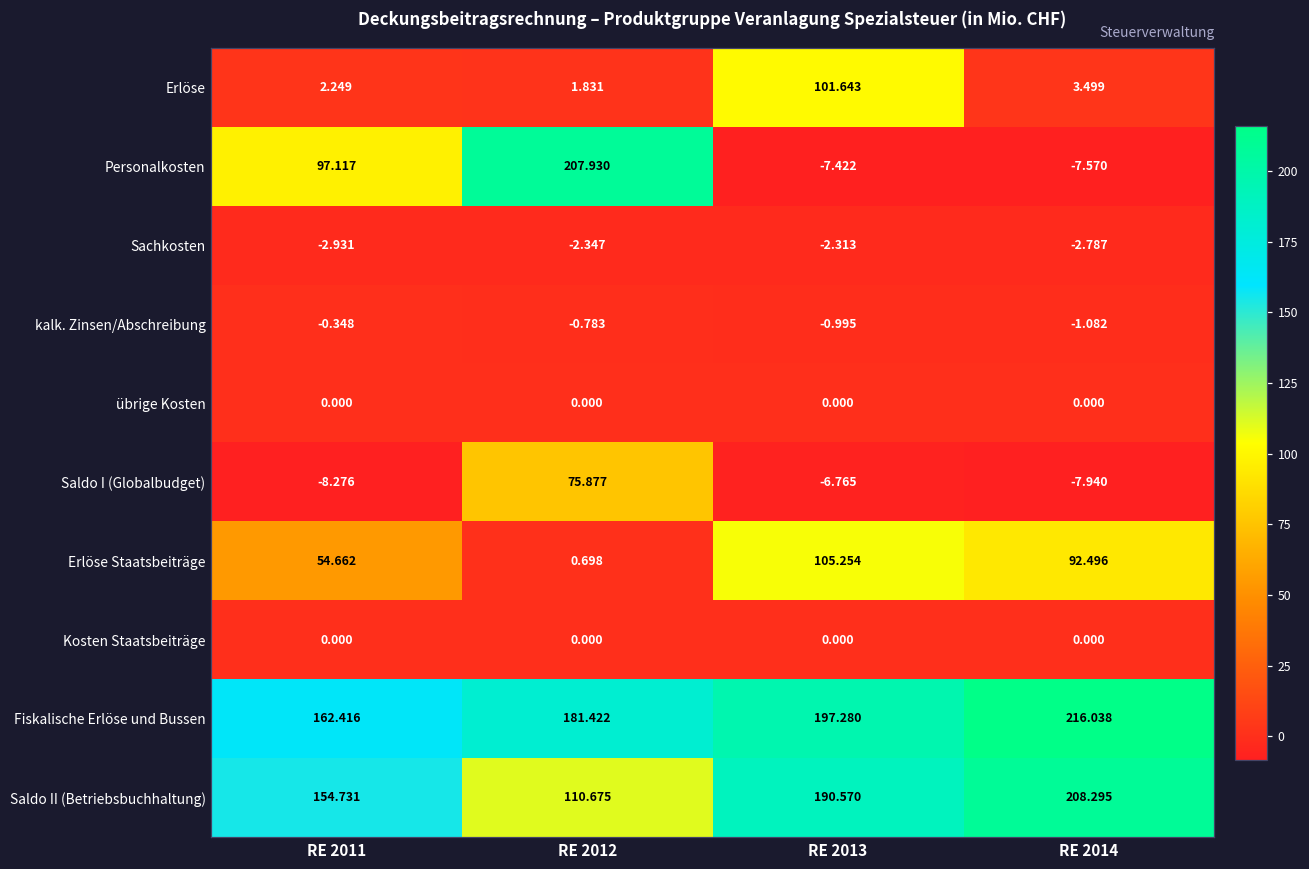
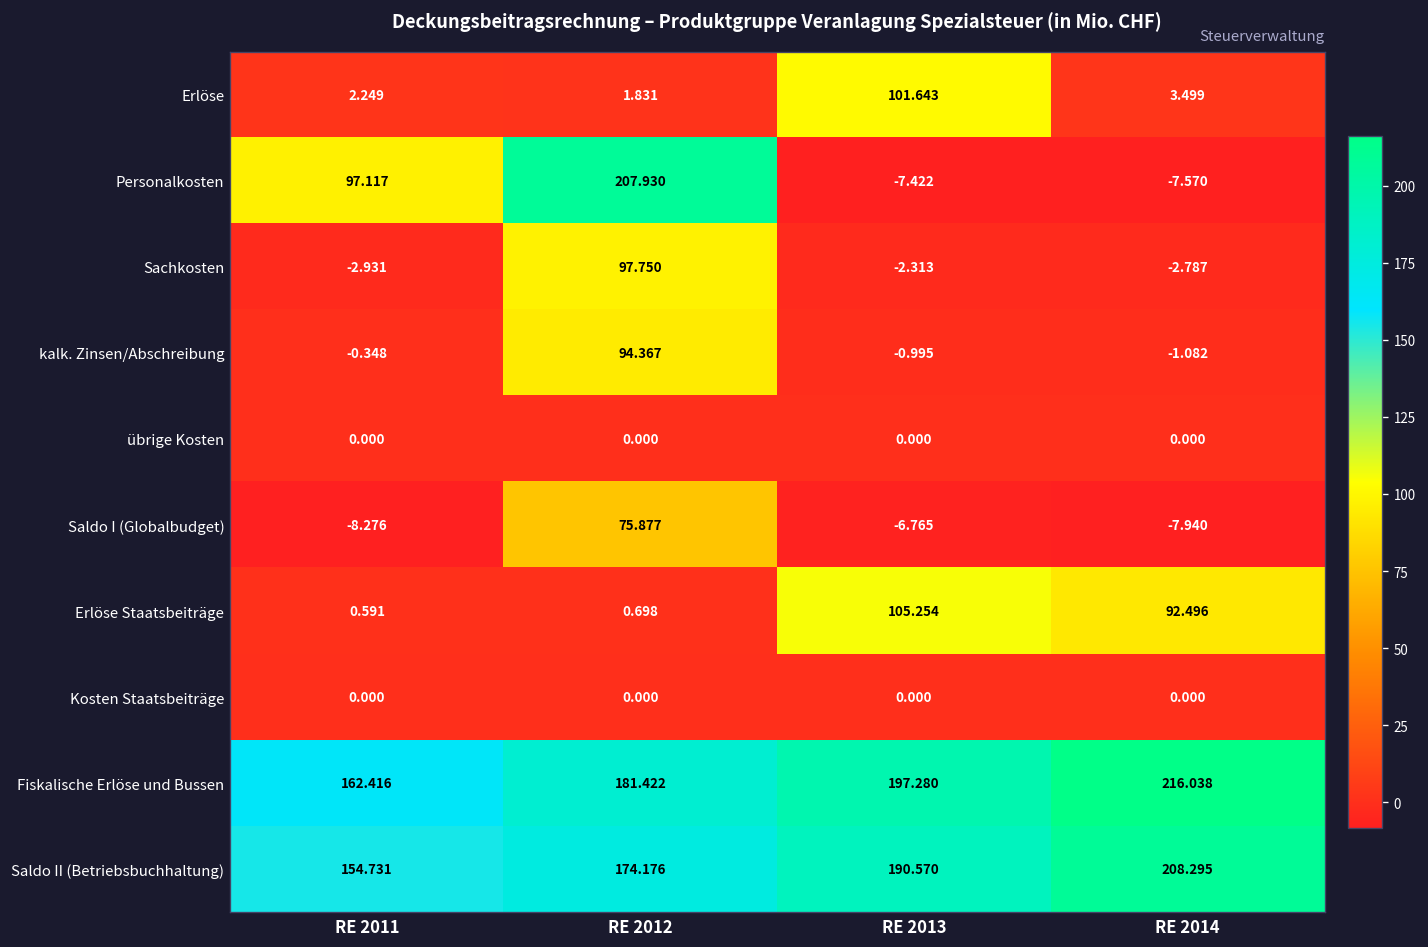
  {
    "Erlöse": {
      "RE 2011": 2.249,
      "RE 2012": 1.831,
      "RE 2013": 101.643,
      "RE 2014": 3.499
    },
    "Personalkosten": {
      "RE 2011": 97.117,
      "RE 2012": 207.930,
      "RE 2013": -7.422,
      "RE 2014": -7.570
    },
    "Sachkosten": {
      "RE 2011": -2.931,
-     "RE 2012": -2.347,
+     "RE 2012": 97.750,
      "RE 2013": -2.313,
      "RE 2014": -2.787
    },
    "kalk. Zinsen/Abschreibung": {
      "RE 2011": -0.348,
-     "RE 2012": -0.783,
+     "RE 2012": 94.367,
      "RE 2013": -0.995,
      "RE 2014": -1.082
    },
    "übrige Kosten": {
      "RE 2011": 0.000,
      "RE 2012": 0.000,
      "RE 2013": 0.000,
      "RE 2014": 0.000
    },
    "Saldo I (Globalbudget)": {
      "RE 2011": -8.276,
      "RE 2012": 75.877,
      "RE 2013": -6.765,
      "RE 2014": -7.940
    },
    "Erlöse Staatsbeiträge": {
-     "RE 2011": 54.662,
+     "RE 2011": 0.591,
      "RE 2012": 0.698,
      "RE 2013": 105.254,
      "RE 2014": 92.496
    },
    "Kosten Staatsbeiträge": {
      "RE 2011": 0.000,
      "RE 2012": 0.000,
      "RE 2013": 0.000,
      "RE 2014": 0.000
    },
    "Fiskalische Erlöse und Bussen": {
      "RE 2011": 162.416,
      "RE 2012": 181.422,
      "RE 2013": 197.280,
      "RE 2014": 216.038
    },
    "Saldo II (Betriebsbuchhaltung)": {
      "RE 2011": 154.731,
-     "RE 2012": 110.675,
+     "RE 2012": 174.176,
      "RE 2013": 190.570,
      "RE 2014": 208.295
    }
  }
